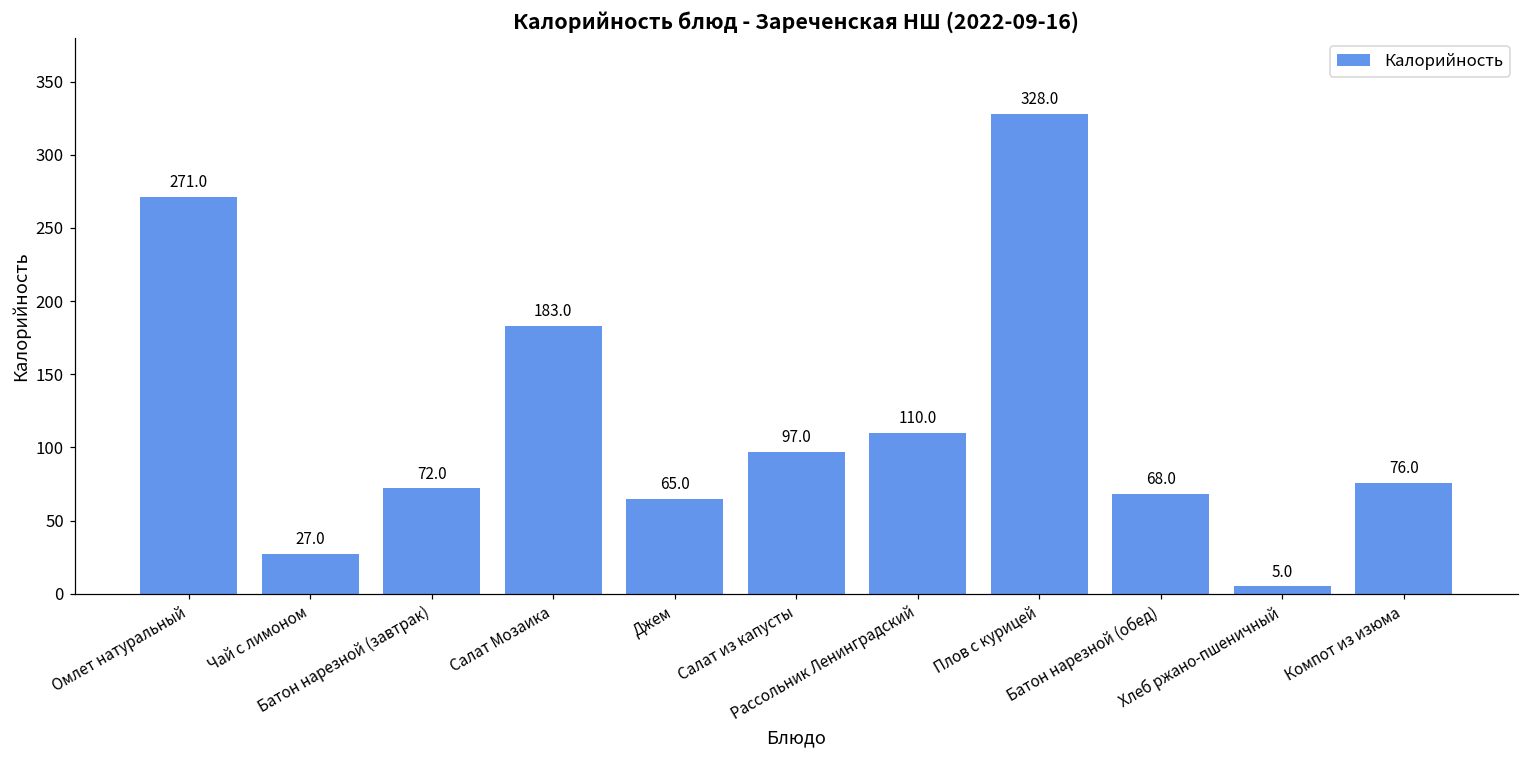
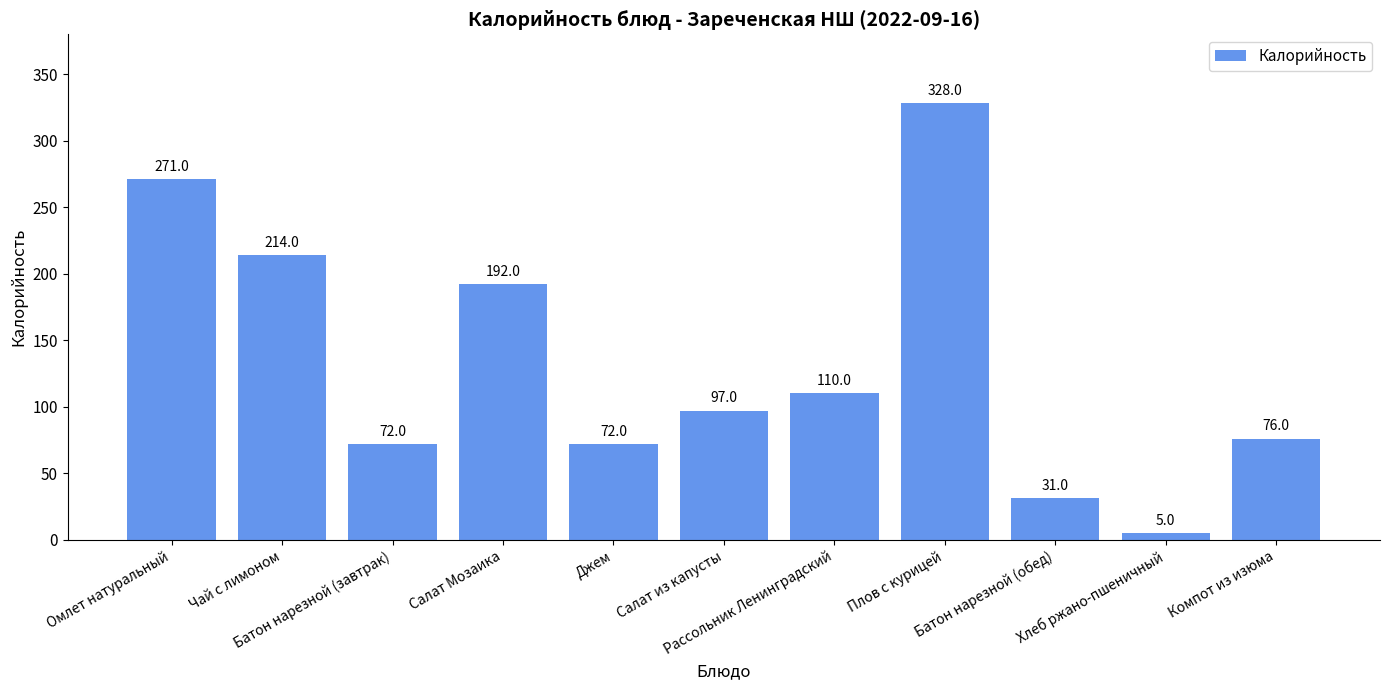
  {
    "Омлет натуральный": 271.0,
-   "Чай с лимоном": 27.0,
+   "Чай с лимоном": 214.0,
    "Батон нарезной (завтрак)": 72.0,
-   "Салат Мозаика": 183.0,
-   "Джем": 65.0,
+   "Салат Мозаика": 192.0,
+   "Джем": 72.0,
    "Салат из капусты": 97.0,
    "Рассольник Ленинградский": 110.0,
    "Плов с курицей": 328.0,
-   "Батон нарезной (обед)": 68.0,
+   "Батон нарезной (обед)": 31.0,
    "Хлеб ржано-пшеничный": 5.0,
    "Компот из изюма": 76.0
  }
